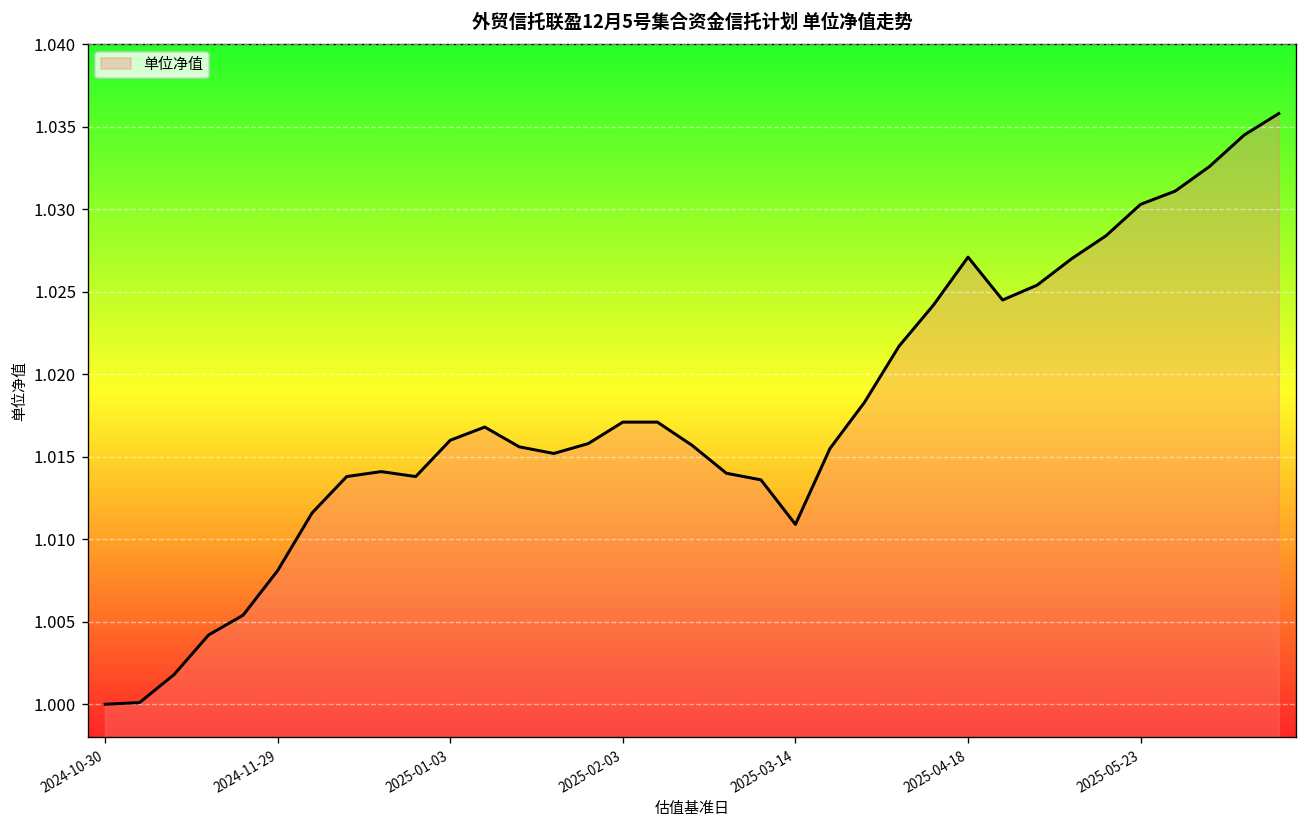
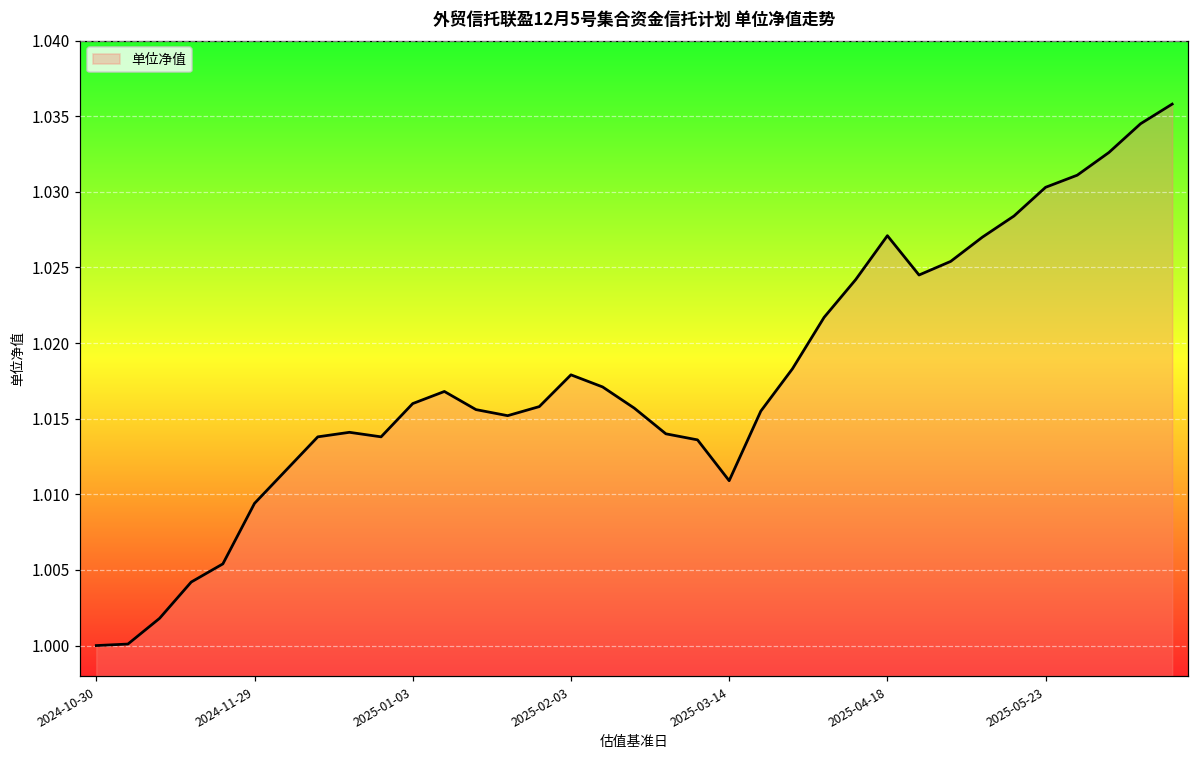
  {
    "2024-10-30": 1.0000,
-   "2024-11-29": 1.0081,
+   "2024-11-29": 1.0094,
    "2025-01-03": 1.0160,
-   "2025-02-03": 1.0171,
+   "2025-02-03": 1.0179,
    "2025-03-14": 1.0109,
    "2025-04-18": 1.0271,
    "2025-05-23": 1.0303
  }
